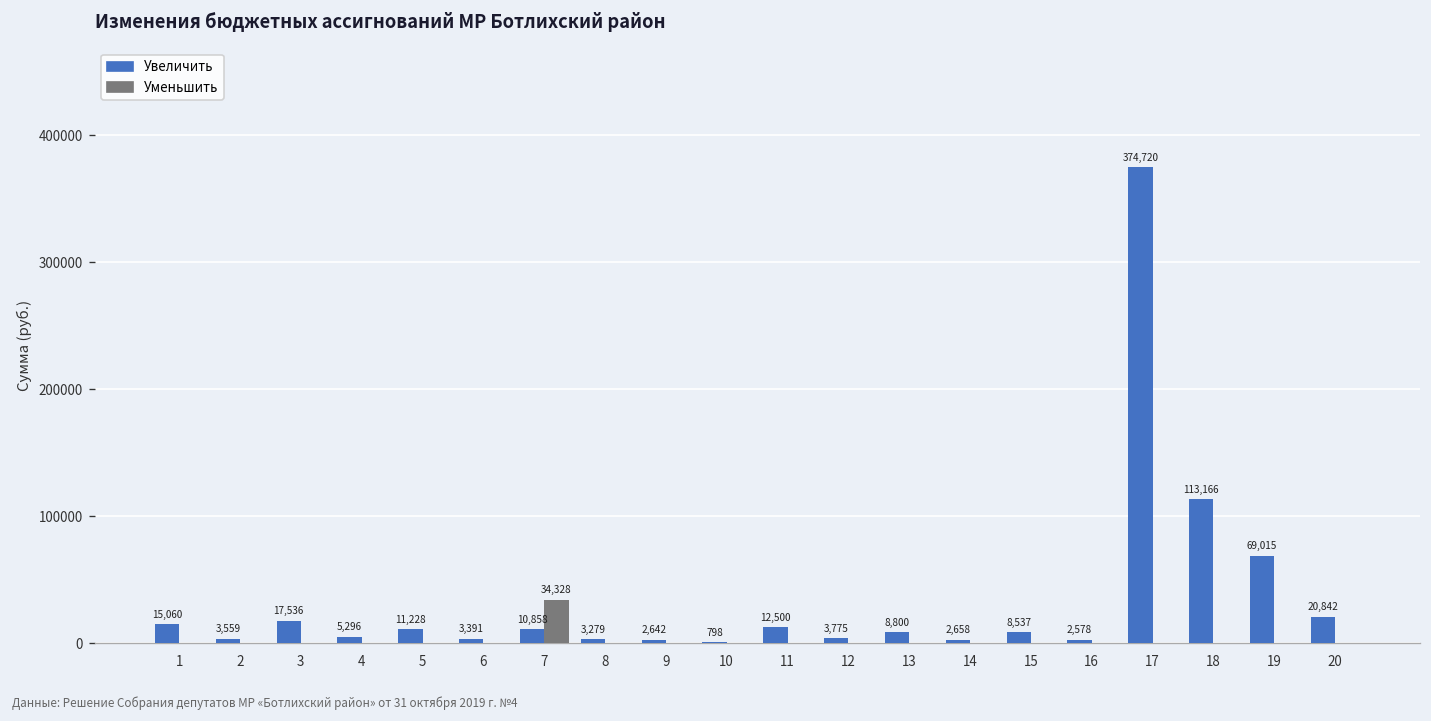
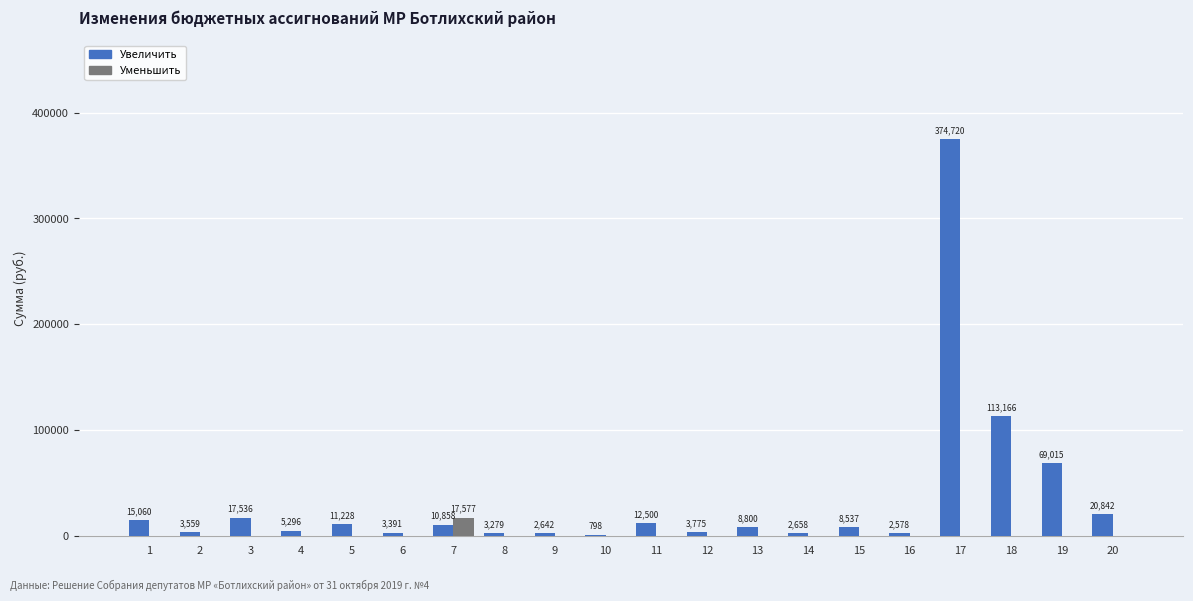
  {
    "Увеличить": {
      "1": "15,060",
      "2": "3,559",
      "3": "17,536",
      "4": "5,296",
      "5": "11,228",
      "6": "3,391",
      "7": "10,858",
      "8": "3,279",
      "9": "2,642",
      "10": "798",
      "11": "12,500",
      "12": "3,775",
      "13": "8,800",
      "14": "2,658",
      "15": "8,537",
      "16": "2,578",
      "17": "374,720",
      "18": "113,166",
      "19": "69,015",
      "20": "20,842"
    },
    "Уменьшить": {
-     "7": "34,328"
+     "7": "17,577"
    }
  }
